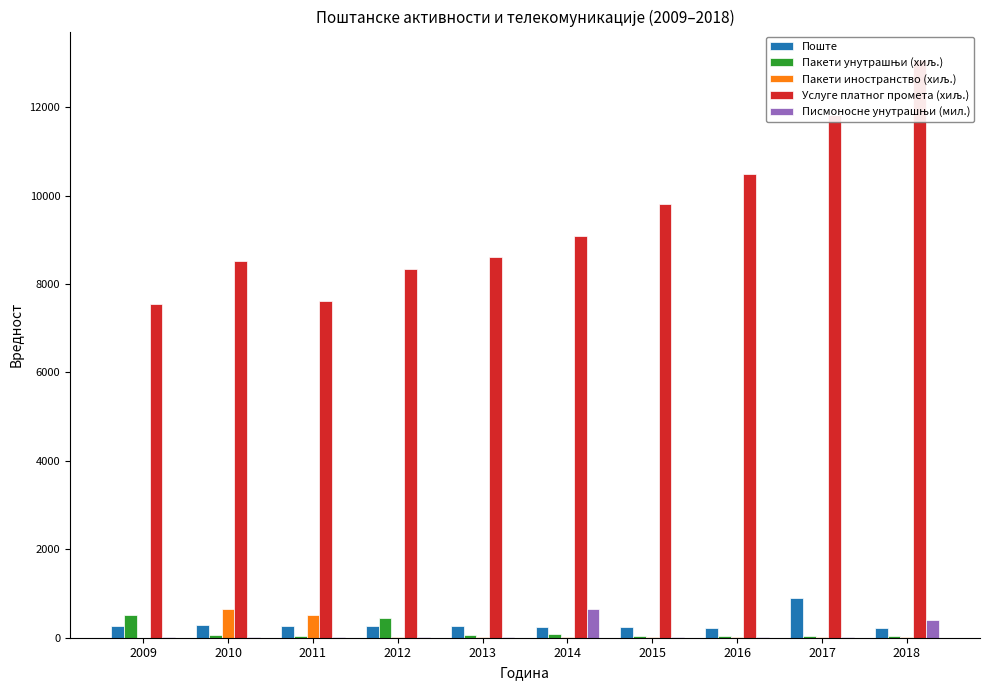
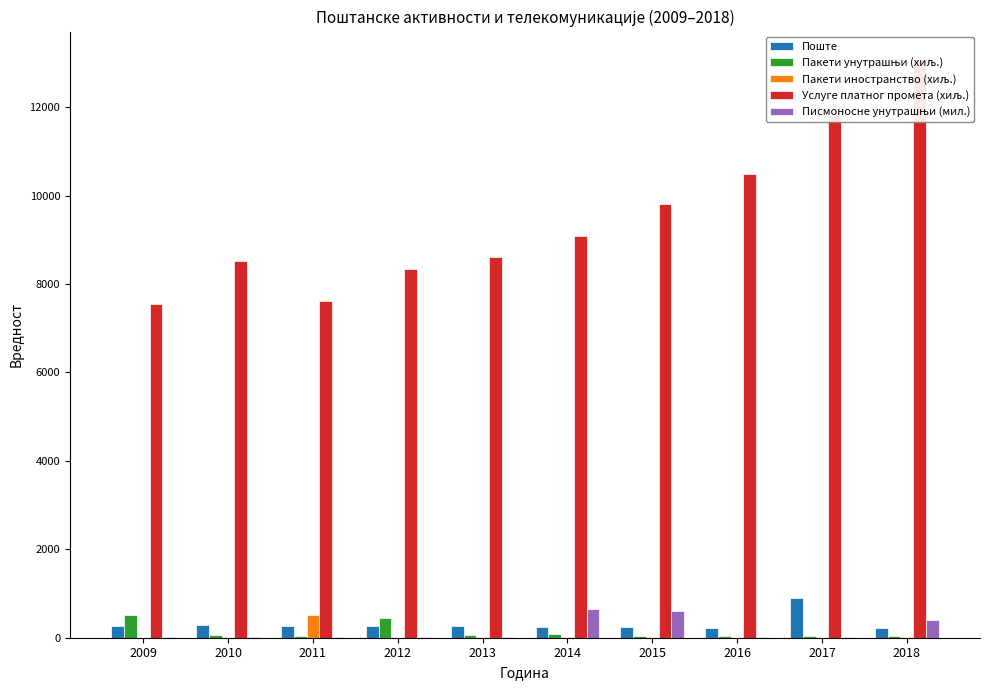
  {
    "Поште": {
      "2009": 300,
      "2010": 300,
      "2011": 300,
      "2012": 300,
      "2013": 300,
      "2014": 200,
      "2015": 200,
      "2016": 200,
      "2017": 900,
      "2018": 200
    },
    "Пакети унутрашњи (хиљ.)": {
      "2009": 500,
      "2010": 100,
      "2012": 500,
      "2013": 100,
      "2014": 100
    },
    "Пакети иностранство (хиљ.)": {
-     "2010": 700,
+     "2010": 0,
      "2011": 500
    },
    "Услуге платног промета (хиљ.)": {
      "2009": 7500,
      "2010": 8500,
      "2011": 7600,
      "2012": 8300,
      "2013": 8600,
      "2014": 9100,
      "2015": 9800,
      "2016": 10500
    },
    "Писмоносне унутрашњи (мил.)": {
      "2014": 700,
-     "2015": 0,
+     "2015": 600,
      "2018": 400
    }
  }
